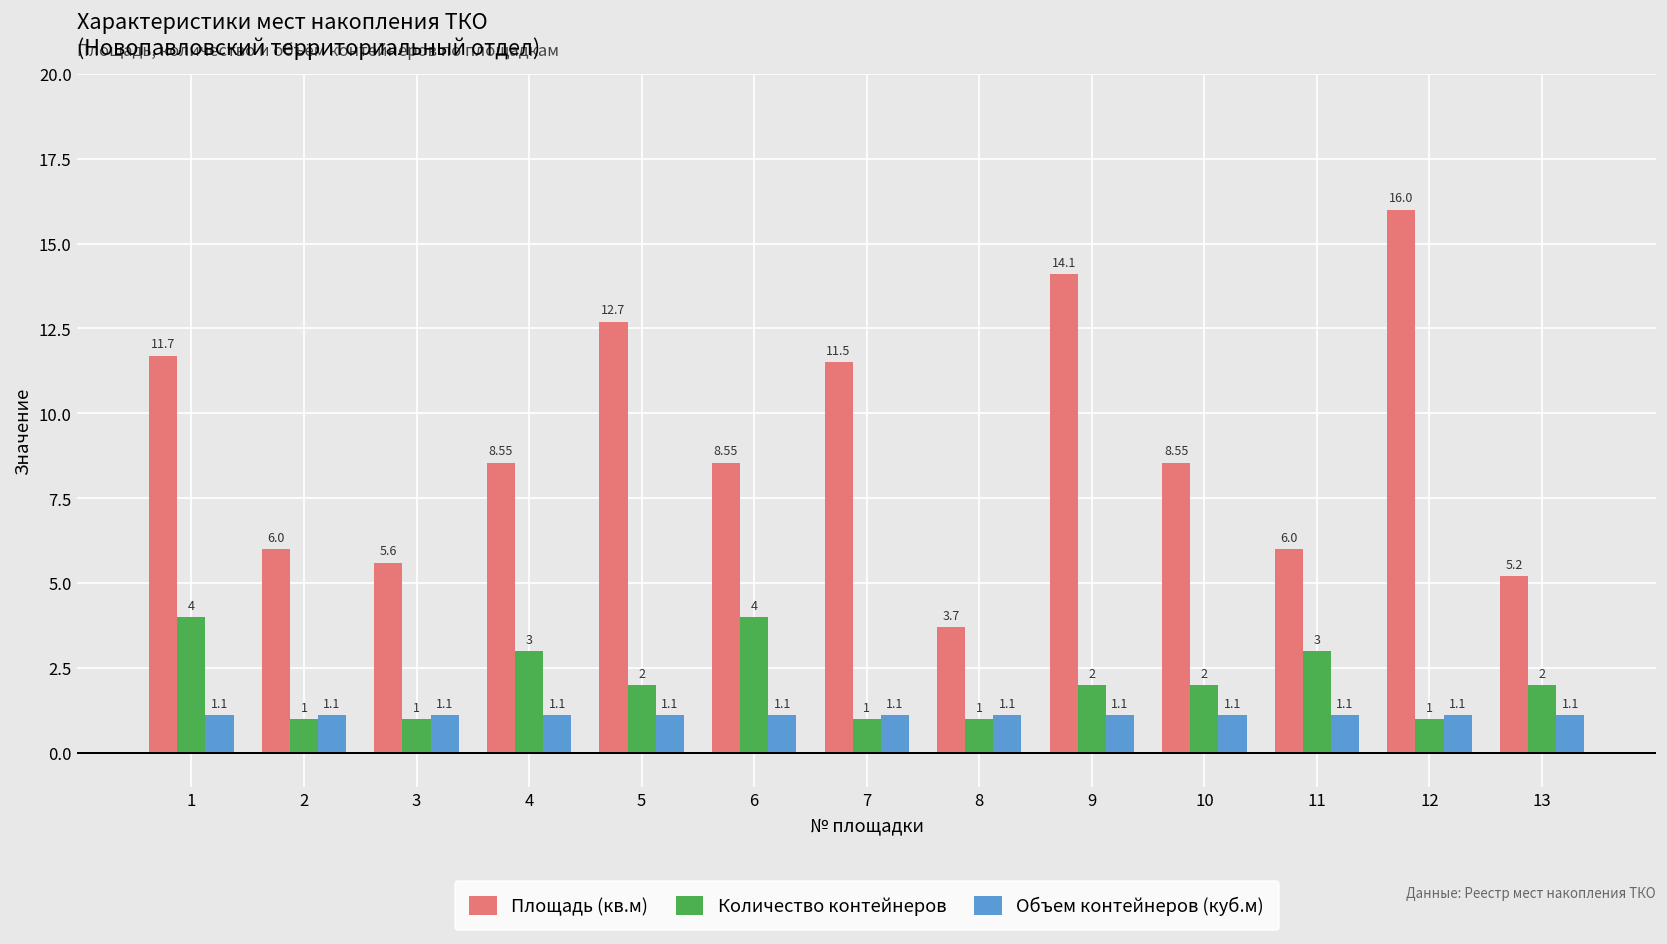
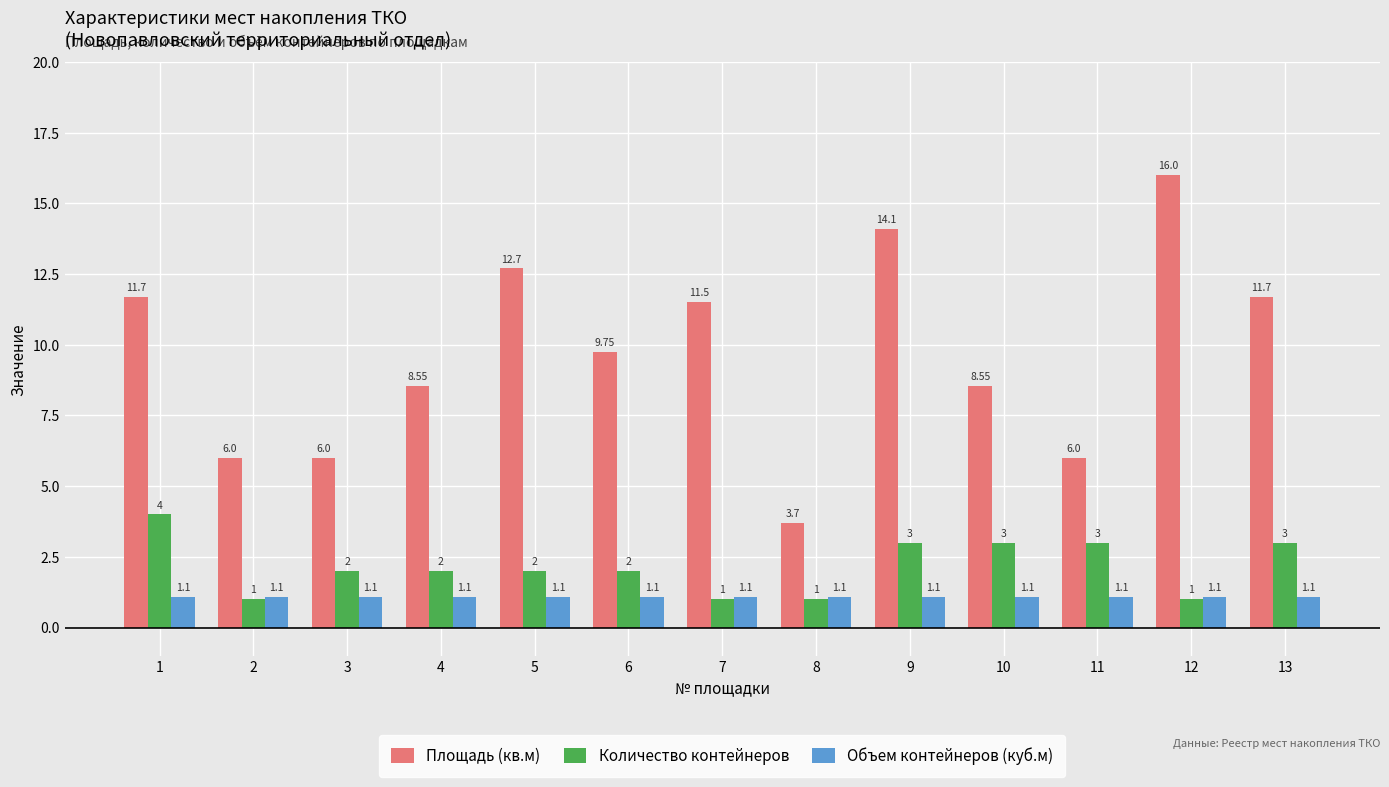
  {
    "Площадь (кв.м)": {
      "1": 11.7,
      "2": 6.0,
-     "3": 5.6,
+     "3": 6.0,
      "4": 8.55,
      "5": 12.7,
-     "6": 8.55,
+     "6": 9.75,
      "7": 11.5,
      "8": 3.7,
      "9": 14.1,
      "10": 8.55,
      "11": 6.0,
      "12": 16.0,
-     "13": 5.2
+     "13": 11.7
    },
    "Количество контейнеров": {
      "1": 4,
      "2": 1,
-     "3": 1,
-     "4": 3,
+     "3": 2,
+     "4": 2,
      "5": 2,
-     "6": 4,
+     "6": 2,
      "7": 1,
      "8": 1,
-     "9": 2,
-     "10": 2,
+     "9": 3,
+     "10": 3,
      "11": 3,
      "12": 1,
-     "13": 2
+     "13": 3
    },
    "Объем контейнеров (куб.м)": {
      "1": 1.1,
      "2": 1.1,
      "3": 1.1,
      "4": 1.1,
      "5": 1.1,
      "6": 1.1,
      "7": 1.1,
      "8": 1.1,
      "9": 1.1,
      "10": 1.1,
      "11": 1.1,
      "12": 1.1,
      "13": 1.1
    }
  }
